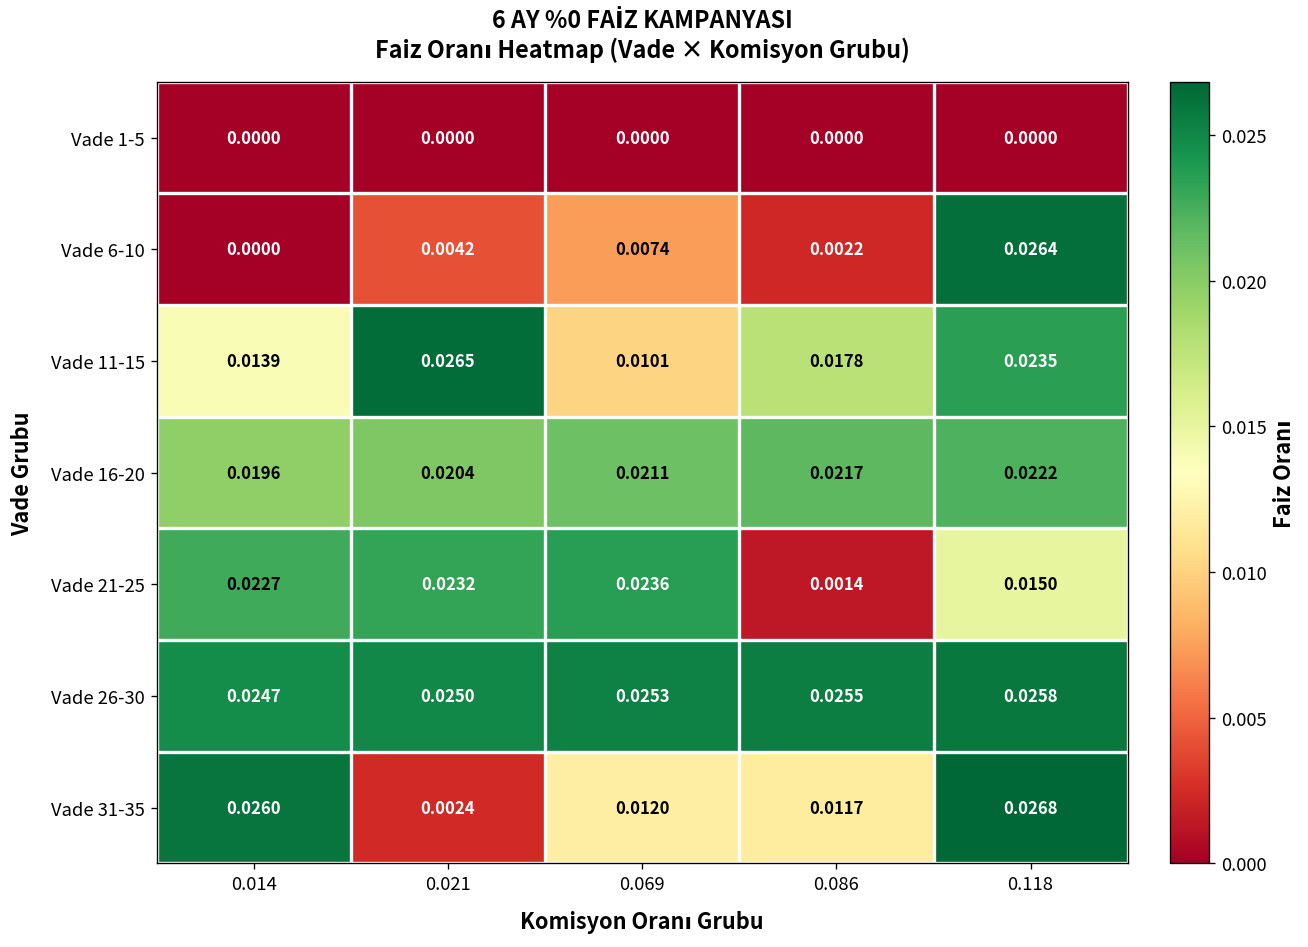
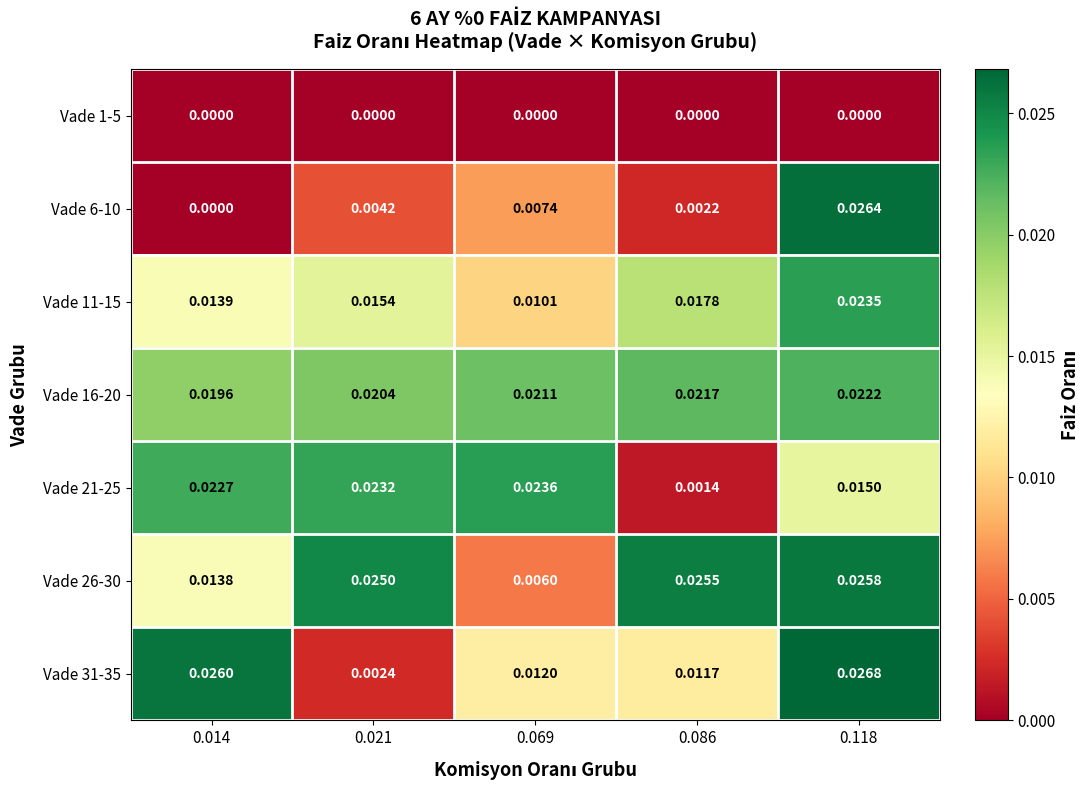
  {
    "Vade 1-5": {
      "0.014": 0.0000,
      "0.021": 0.0000,
      "0.069": 0.0000,
      "0.086": 0.0000,
      "0.118": 0.0000
    },
    "Vade 6-10": {
      "0.014": 0.0000,
      "0.021": 0.0042,
      "0.069": 0.0074,
      "0.086": 0.0022,
      "0.118": 0.0264
    },
    "Vade 11-15": {
      "0.014": 0.0139,
-     "0.021": 0.0265,
+     "0.021": 0.0154,
      "0.069": 0.0101,
      "0.086": 0.0178,
      "0.118": 0.0235
    },
    "Vade 16-20": {
      "0.014": 0.0196,
      "0.021": 0.0204,
      "0.069": 0.0211,
      "0.086": 0.0217,
      "0.118": 0.0222
    },
    "Vade 21-25": {
      "0.014": 0.0227,
      "0.021": 0.0232,
      "0.069": 0.0236,
      "0.086": 0.0014,
      "0.118": 0.0150
    },
    "Vade 26-30": {
-     "0.014": 0.0247,
+     "0.014": 0.0138,
      "0.021": 0.0250,
-     "0.069": 0.0253,
+     "0.069": 0.0060,
      "0.086": 0.0255,
      "0.118": 0.0258
    },
    "Vade 31-35": {
      "0.014": 0.0260,
      "0.021": 0.0024,
      "0.069": 0.0120,
      "0.086": 0.0117,
      "0.118": 0.0268
    }
  }
